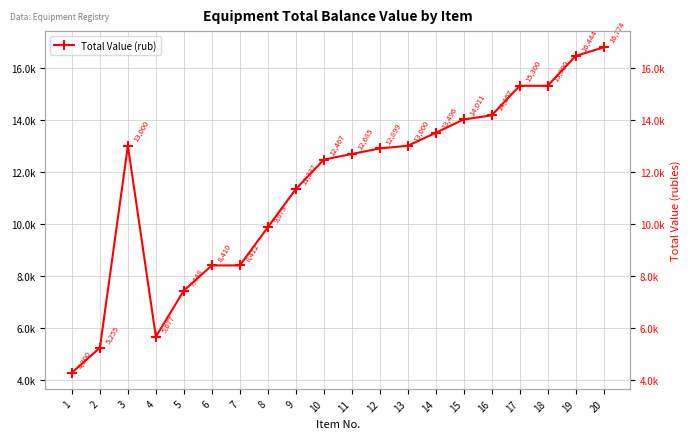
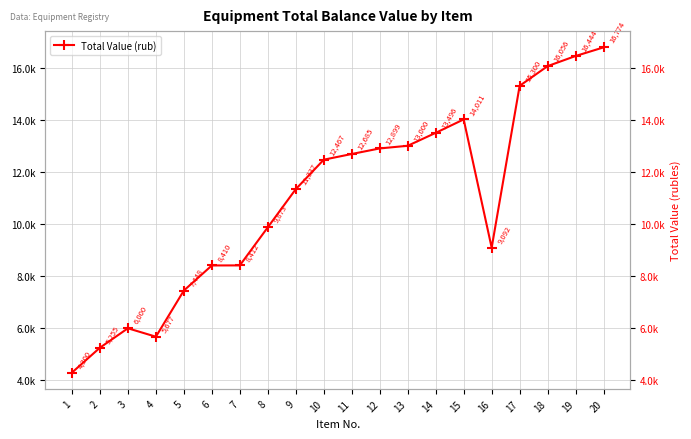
  {
    "1": "4,300",
    "2": "5,255",
-   "3": "13,000",
+   "3": "6,000",
    "4": "5,677",
    "5": "7,448",
    "6": "8,410",
    "7": "8,412",
    "8": "9,873",
    "9": "11,337",
    "10": "12,467",
    "11": "12,685",
    "12": "12,899",
    "13": "13,000",
    "14": "13,496",
    "15": "14,011",
-   "16": "14,167",
+   "16": "9,092",
    "17": "15,300",
-   "18": "15,300",
+   "18": "16,056",
    "19": "16,444",
    "20": "16,774"
  }
